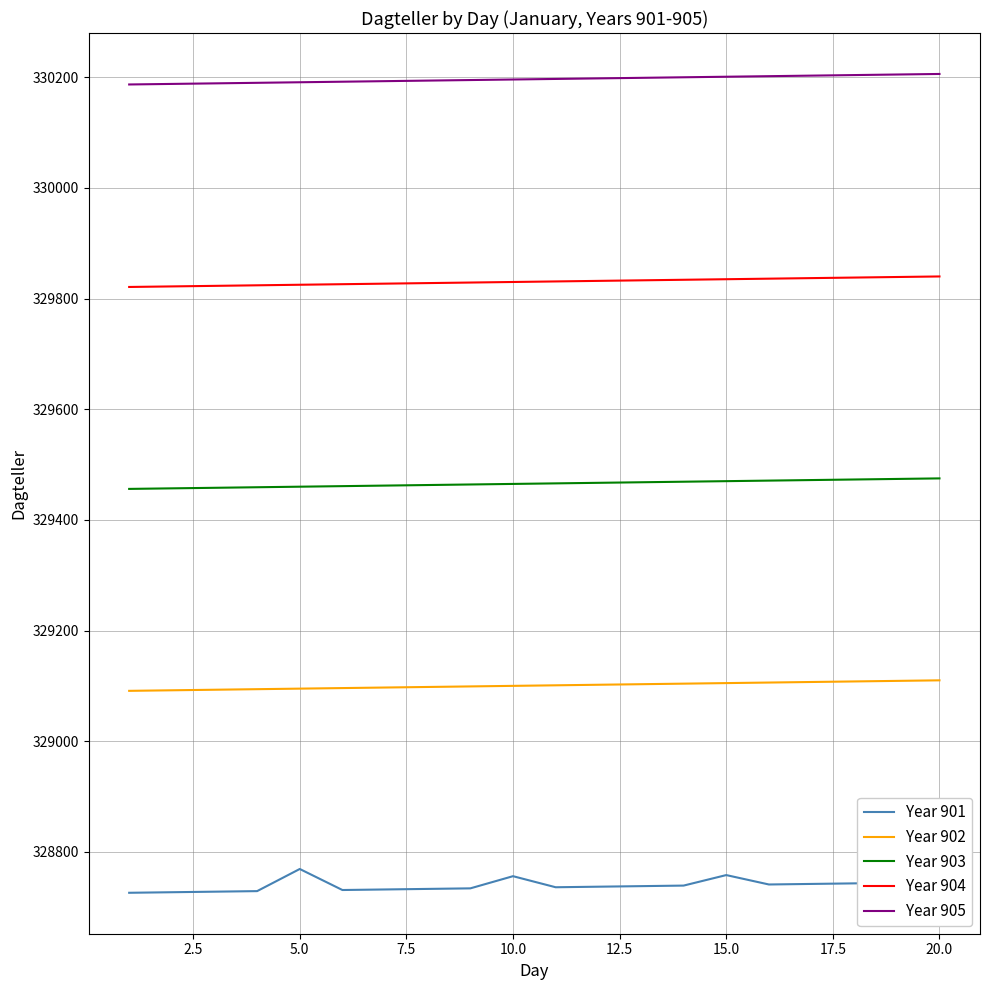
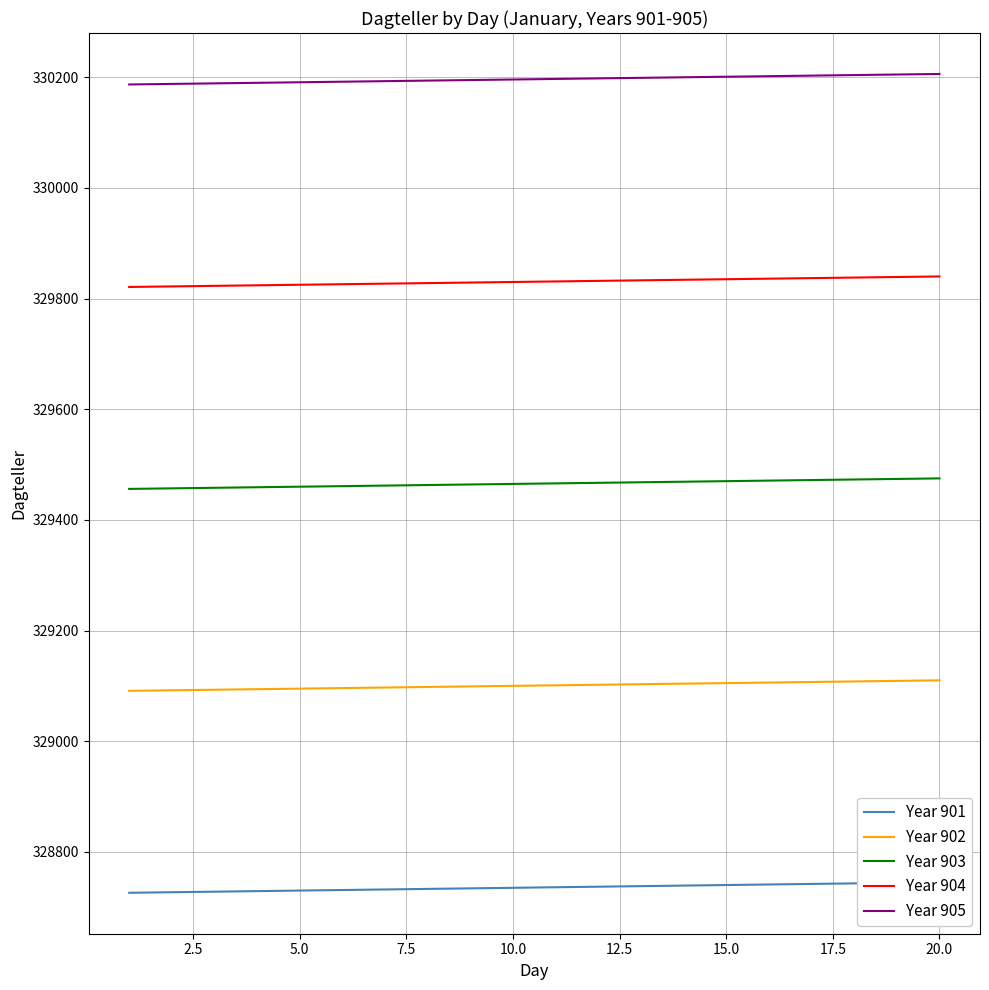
  {
    "Year 901": {
-     "5.0": 328770,
-     "10.0": 328760,
-     "15.0": 328760
+     "5.0": 328730,
+     "10.0": 328740,
+     "15.0": 328740
    },
    "Year 902": {
      "5.0": 329100,
      "10.0": 329100,
      "15.0": 329110,
      "20.0": 329110
    },
    "Year 903": {
      "5.0": 329460,
      "10.0": 329470,
      "15.0": 329470,
      "20.0": 329480
    },
    "Year 904": {
      "5.0": 329830,
      "10.0": 329830,
      "15.0": 329840,
      "20.0": 329840
    },
    "Year 905": {
      "5.0": 330190,
      "10.0": 330200,
      "15.0": 330200,
      "20.0": 330210
    }
  }
